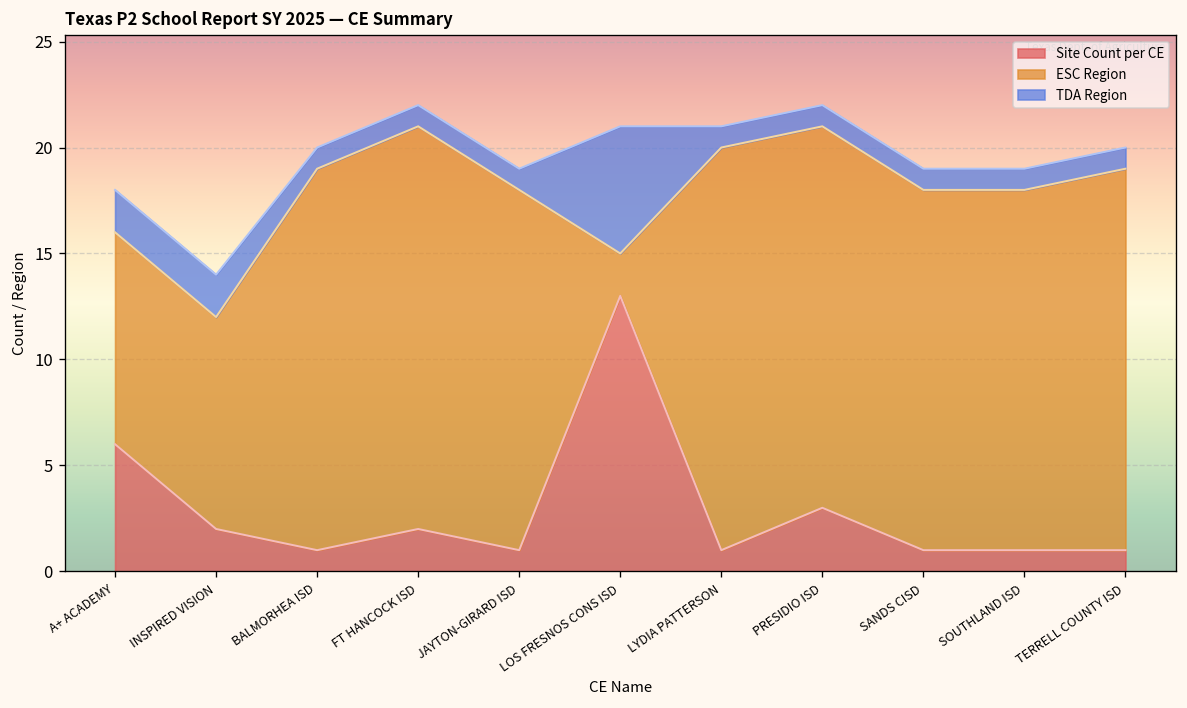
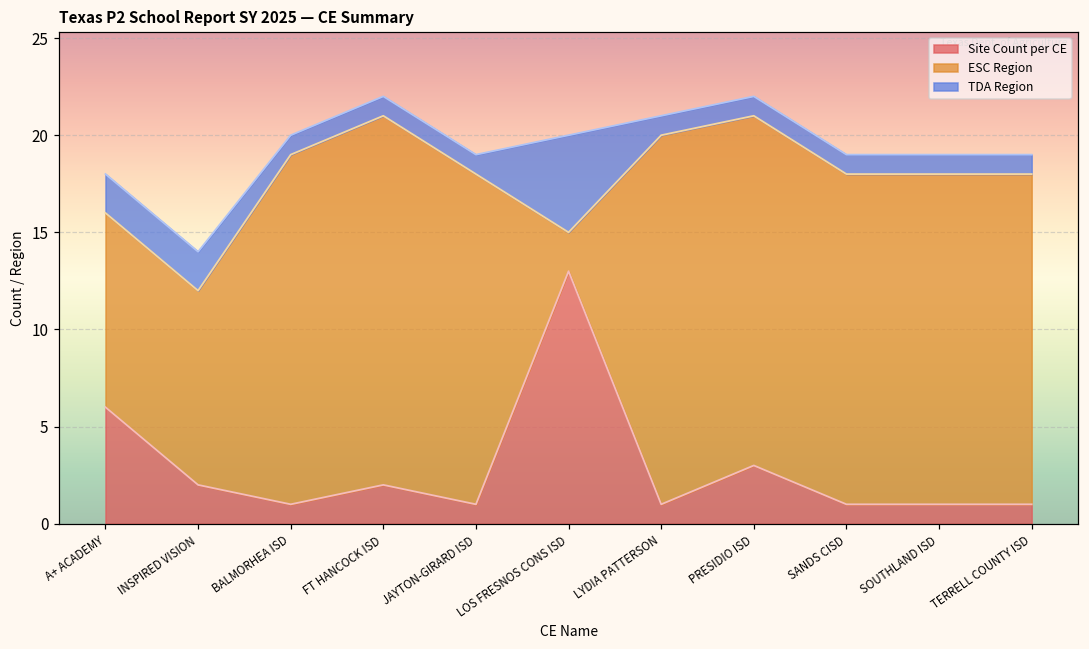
  {
    "Site Count per CE": {
      "A+ ACADEMY": 6,
      "INSPIRED VISION": 2,
      "BALMORHEA ISD": 1,
      "FT HANCOCK ISD": 2,
      "JAYTON-GIRARD ISD": 1,
      "LOS FRESNOS CONS ISD": 13,
      "LYDIA PATTERSON": 1,
      "PRESIDIO ISD": 3,
      "SANDS CISD": 1,
      "SOUTHLAND ISD": 1,
      "TERRELL COUNTY ISD": 1
    },
    "ESC Region": {
      "A+ ACADEMY": 10,
      "INSPIRED VISION": 10,
      "BALMORHEA ISD": 18,
      "FT HANCOCK ISD": 19,
      "JAYTON-GIRARD ISD": 17,
      "LOS FRESNOS CONS ISD": 2,
      "LYDIA PATTERSON": 19,
      "PRESIDIO ISD": 18,
      "SANDS CISD": 17,
      "SOUTHLAND ISD": 17,
-     "TERRELL COUNTY ISD": 18
+     "TERRELL COUNTY ISD": 17
    },
    "TDA Region": {
      "A+ ACADEMY": 2,
      "INSPIRED VISION": 2,
      "BALMORHEA ISD": 1,
      "FT HANCOCK ISD": 1,
      "JAYTON-GIRARD ISD": 1,
-     "LOS FRESNOS CONS ISD": 6,
+     "LOS FRESNOS CONS ISD": 5,
      "LYDIA PATTERSON": 1,
      "PRESIDIO ISD": 1,
      "SANDS CISD": 1,
      "SOUTHLAND ISD": 1,
      "TERRELL COUNTY ISD": 1
    }
  }
